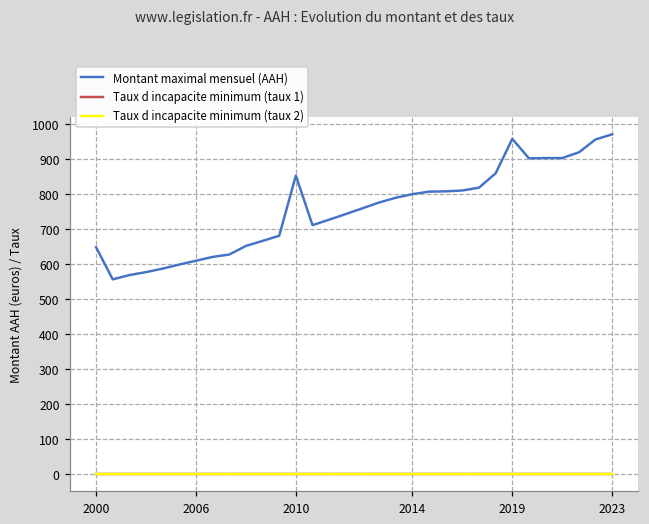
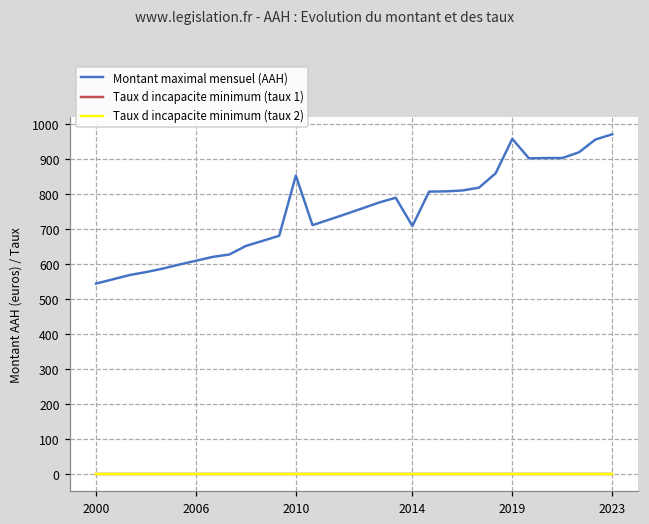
  {
    "Montant maximal mensuel (AAH)": {
-     "2000": 650,
+     "2000": 550,
      "2006": 610,
      "2010": 850,
-     "2014": 800,
+     "2014": 710,
      "2019": 960,
      "2023": 970
    },
    "Taux d incapacite minimum (taux 2)": {
      "2000": 0,
      "2006": 0,
      "2010": 0,
      "2014": 0,
      "2019": 0,
      "2023": 0
    }
  }
